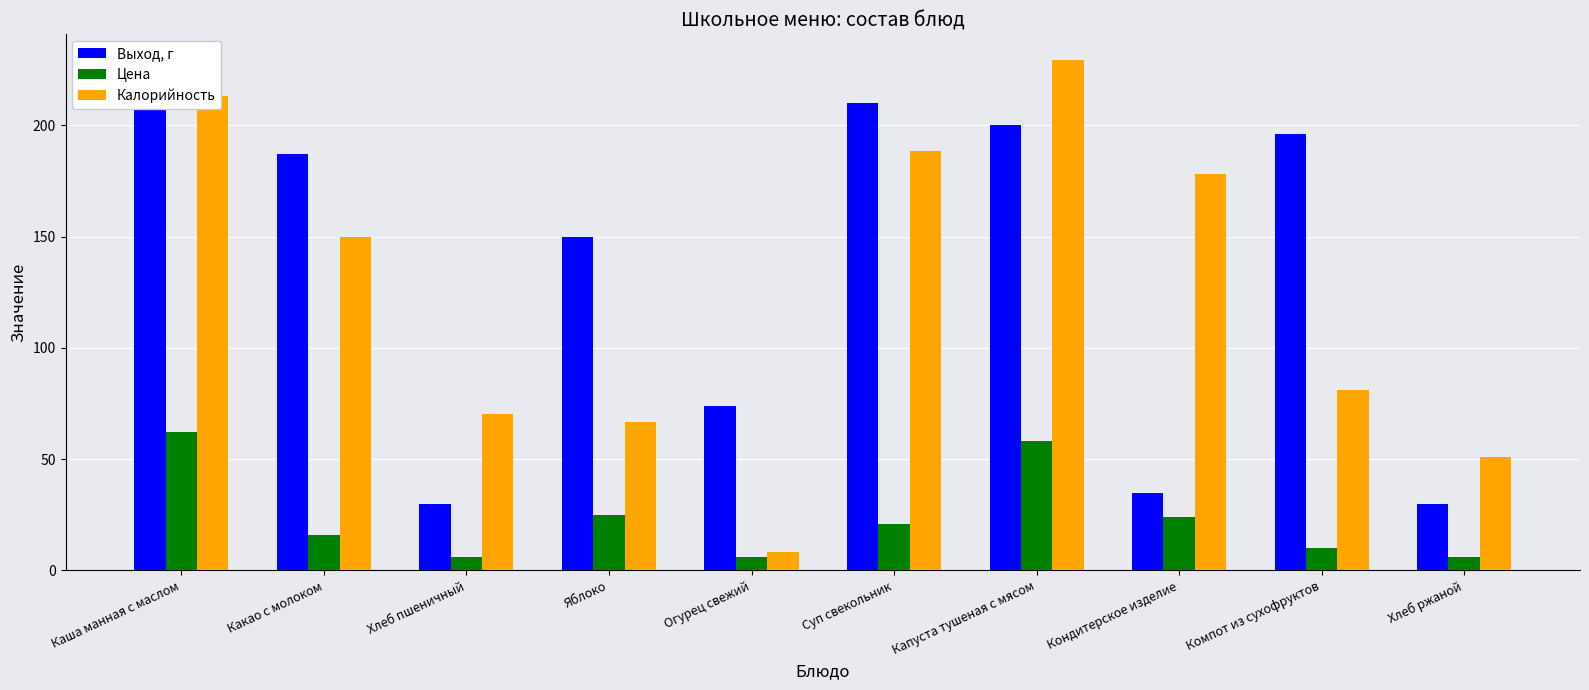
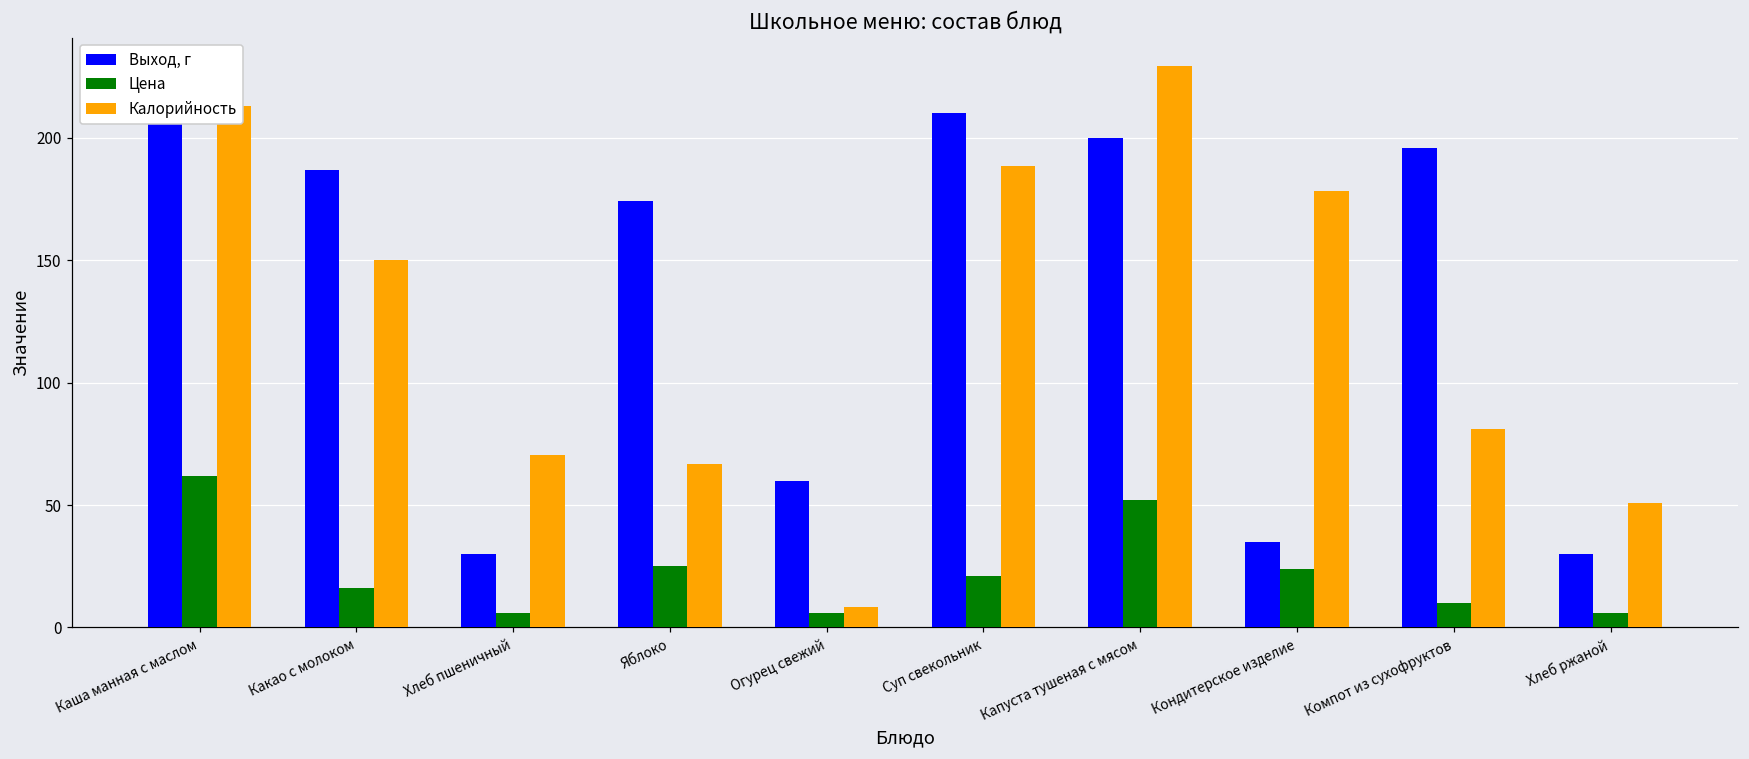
  {
    "Выход, г": {
      "Какао с молоком": 187,
      "Хлеб пшеничный": 30,
-     "Яблоко": 150,
-     "Огурец свежий": 74,
+     "Яблоко": 174,
+     "Огурец свежий": 60,
      "Суп свекольник": 210,
      "Капуста тушеная с мясом": 200,
      "Кондитерское изделие": 35,
      "Компот из сухофруктов": 196,
      "Хлеб ржаной": 30
    },
    "Цена": {
      "Каша манная с маслом": 62,
      "Какао с молоком": 16,
      "Хлеб пшеничный": 6,
      "Яблоко": 25,
      "Огурец свежий": 6,
      "Суп свекольник": 21,
-     "Капуста тушеная с мясом": 58,
+     "Капуста тушеная с мясом": 52,
      "Кондитерское изделие": 24,
      "Компот из сухофруктов": 10,
      "Хлеб ржаной": 6
    },
    "Калорийность": {
      "Какао с молоком": 150,
      "Хлеб пшеничный": 70,
      "Яблоко": 67,
      "Огурец свежий": 9,
      "Суп свекольник": 188,
      "Капуста тушеная с мясом": 229,
      "Кондитерское изделие": 178,
      "Компот из сухофруктов": 81,
      "Хлеб ржаной": 51
    }
  }
